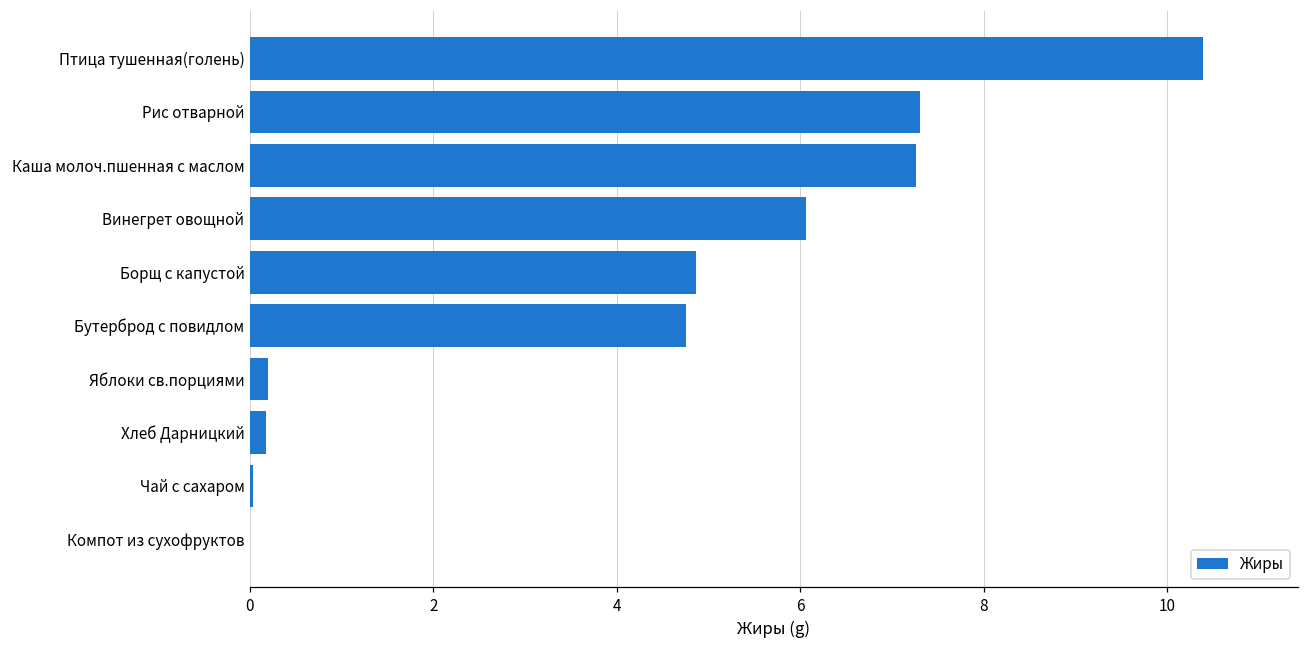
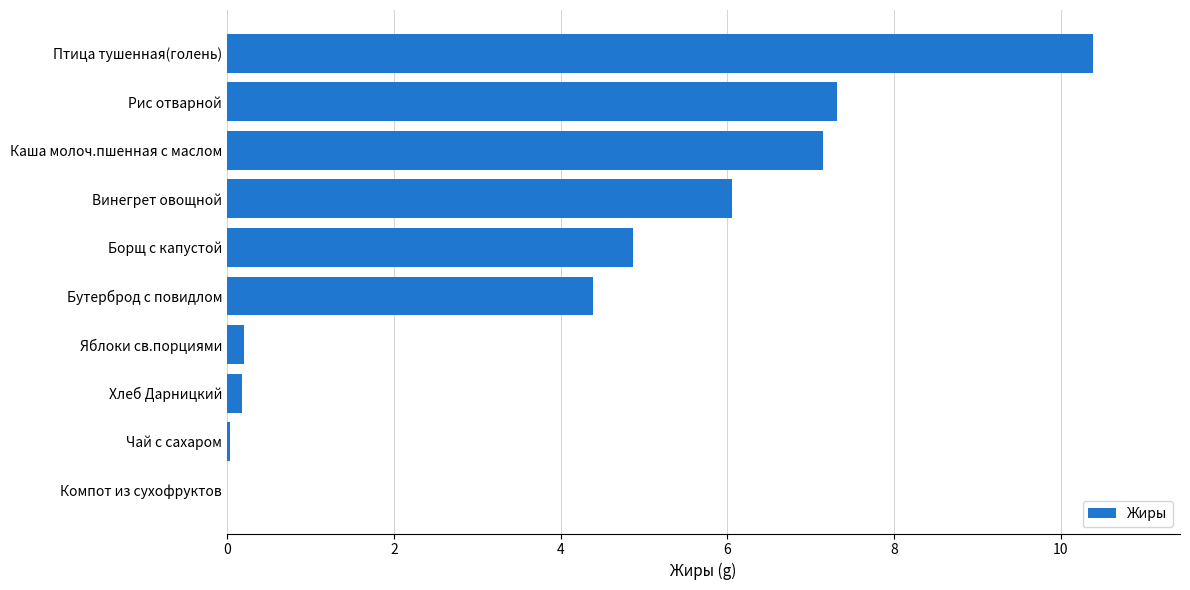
  {
    "Птица тушенная(голень)": 10.4,
    "Рис отварной": 7.3,
-   "Каша молоч.пшенная с маслом": 7.3,
+   "Каша молоч.пшенная с маслом": 7.2,
    "Винегрет овощной": 6.1,
    "Борщ с капустой": 4.9,
-   "Бутерброд с повидлом": 4.8,
+   "Бутерброд с повидлом": 4.4,
    "Яблоки св.порциями": 0.2,
    "Хлеб Дарницкий": 0.2,
    "Чай с сахаром": 0.0,
    "Компот из сухофруктов": 0.0
  }
